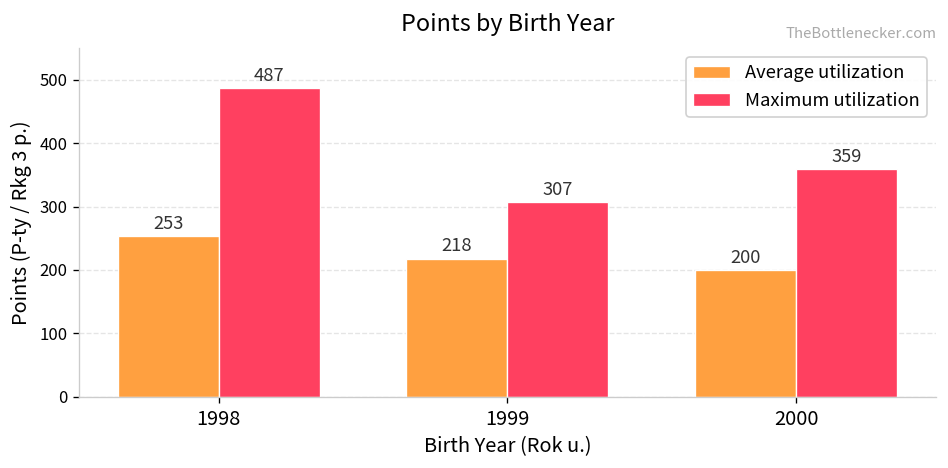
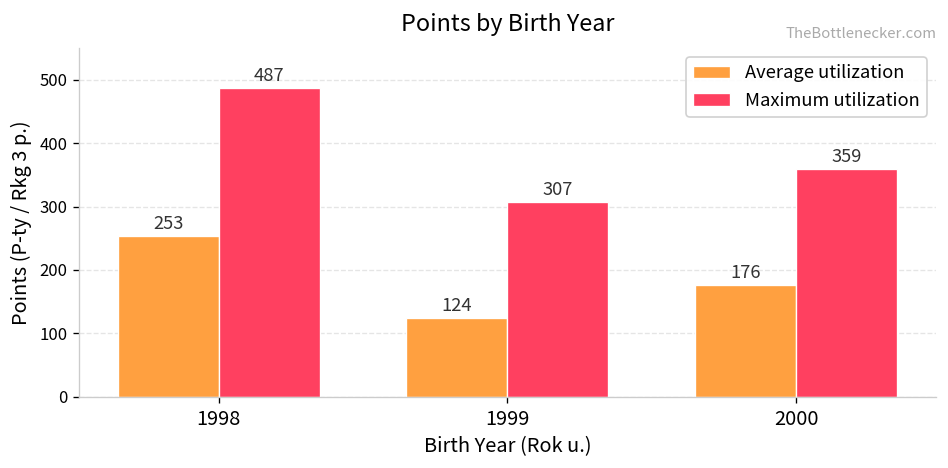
  {
    "Average utilization": {
      "1998": 253,
-     "1999": 218,
-     "2000": 200
+     "1999": 124,
+     "2000": 176
    },
    "Maximum utilization": {
      "1998": 487,
      "1999": 307,
      "2000": 359
    }
  }
